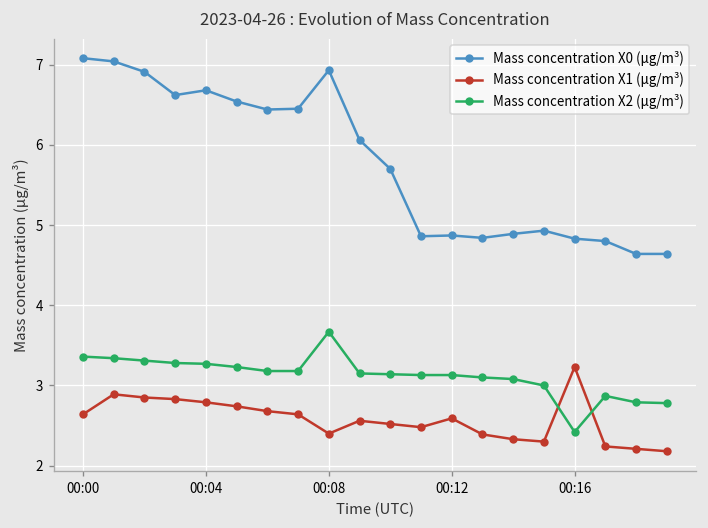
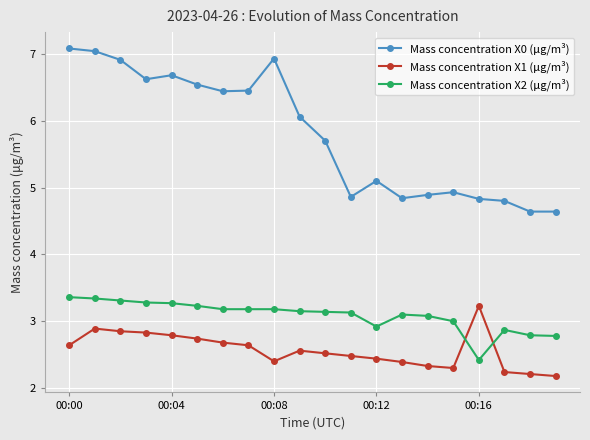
  {
    "Mass concentration X0 (μg/m³)": {
      "00:00": 7.1,
      "00:04": 6.7,
      "00:08": 6.9,
-     "00:12": 4.9,
+     "00:12": 5.1,
      "00:16": 4.8
    },
    "Mass concentration X1 (μg/m³)": {
      "00:00": 2.6,
      "00:04": 2.8,
      "00:08": 2.4,
-     "00:12": 2.6,
+     "00:12": 2.4,
      "00:16": 3.2
    },
    "Mass concentration X2 (μg/m³)": {
      "00:00": 3.4,
      "00:04": 3.3,
-     "00:08": 3.7,
-     "00:12": 3.1,
+     "00:08": 3.2,
+     "00:12": 2.9,
      "00:16": 2.4
    }
  }
